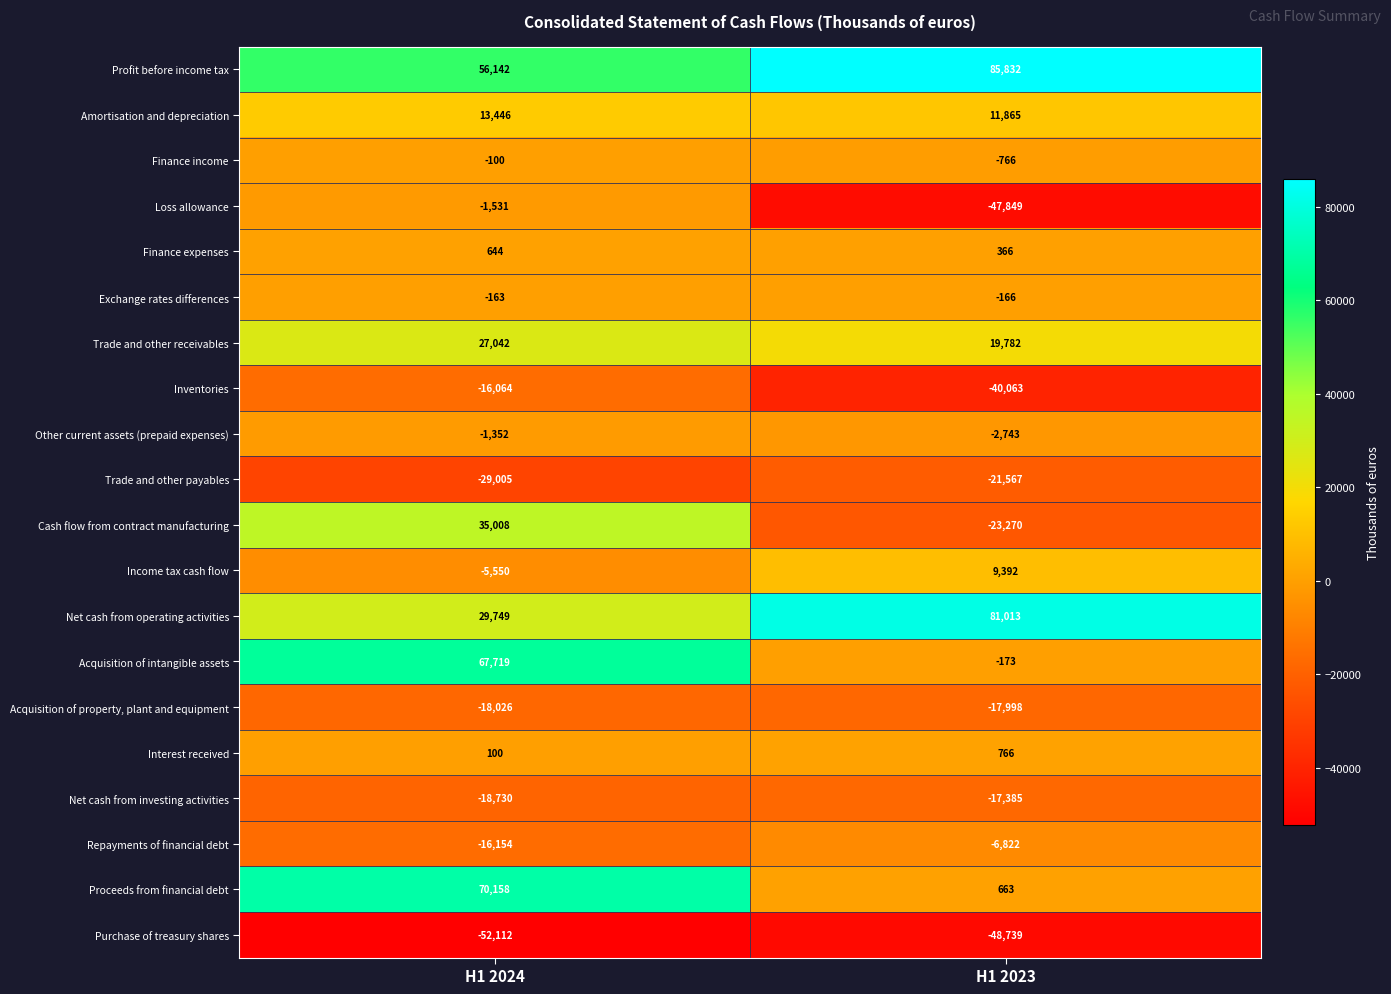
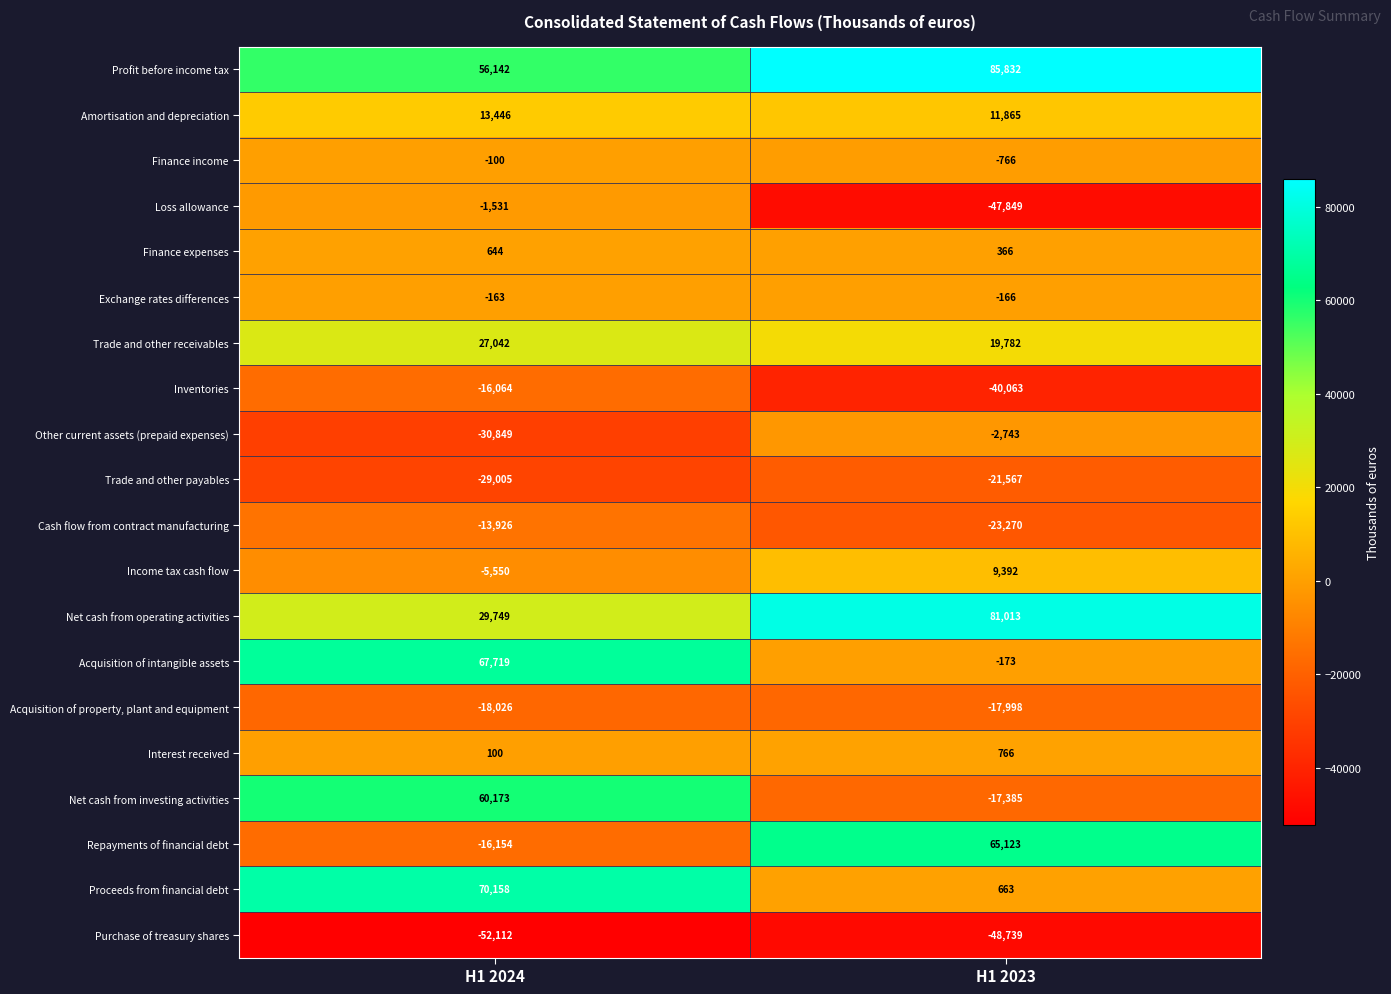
  {
    "Profit before income tax": {
      "H1 2024": "56,142",
      "H1 2023": "85,832"
    },
    "Amortisation and depreciation": {
      "H1 2024": "13,446",
      "H1 2023": "11,865"
    },
    "Finance income": {
      "H1 2024": "-100",
      "H1 2023": "-766"
    },
    "Loss allowance": {
      "H1 2024": "-1,531",
      "H1 2023": "-47,849"
    },
    "Finance expenses": {
      "H1 2024": "644",
      "H1 2023": "366"
    },
    "Exchange rates differences": {
      "H1 2024": "-163",
      "H1 2023": "-166"
    },
    "Trade and other receivables": {
      "H1 2024": "27,042",
      "H1 2023": "19,782"
    },
    "Inventories": {
      "H1 2024": "-16,064",
      "H1 2023": "-40,063"
    },
    "Other current assets (prepaid expenses)": {
-     "H1 2024": "-1,352",
+     "H1 2024": "-30,849",
      "H1 2023": "-2,743"
    },
    "Trade and other payables": {
      "H1 2024": "-29,005",
      "H1 2023": "-21,567"
    },
    "Cash flow from contract manufacturing": {
-     "H1 2024": "35,008",
+     "H1 2024": "-13,926",
      "H1 2023": "-23,270"
    },
    "Income tax cash flow": {
      "H1 2024": "-5,550",
      "H1 2023": "9,392"
    },
    "Net cash from operating activities": {
      "H1 2024": "29,749",
      "H1 2023": "81,013"
    },
    "Acquisition of intangible assets": {
      "H1 2024": "67,719",
      "H1 2023": "-173"
    },
    "Acquisition of property, plant and equipment": {
      "H1 2024": "-18,026",
      "H1 2023": "-17,998"
    },
    "Interest received": {
      "H1 2024": "100",
      "H1 2023": "766"
    },
    "Net cash from investing activities": {
-     "H1 2024": "-18,730",
+     "H1 2024": "60,173",
      "H1 2023": "-17,385"
    },
    "Repayments of financial debt": {
      "H1 2024": "-16,154",
-     "H1 2023": "-6,822"
+     "H1 2023": "65,123"
    },
    "Proceeds from financial debt": {
      "H1 2024": "70,158",
      "H1 2023": "663"
    },
    "Purchase of treasury shares": {
      "H1 2024": "-52,112",
      "H1 2023": "-48,739"
    }
  }
